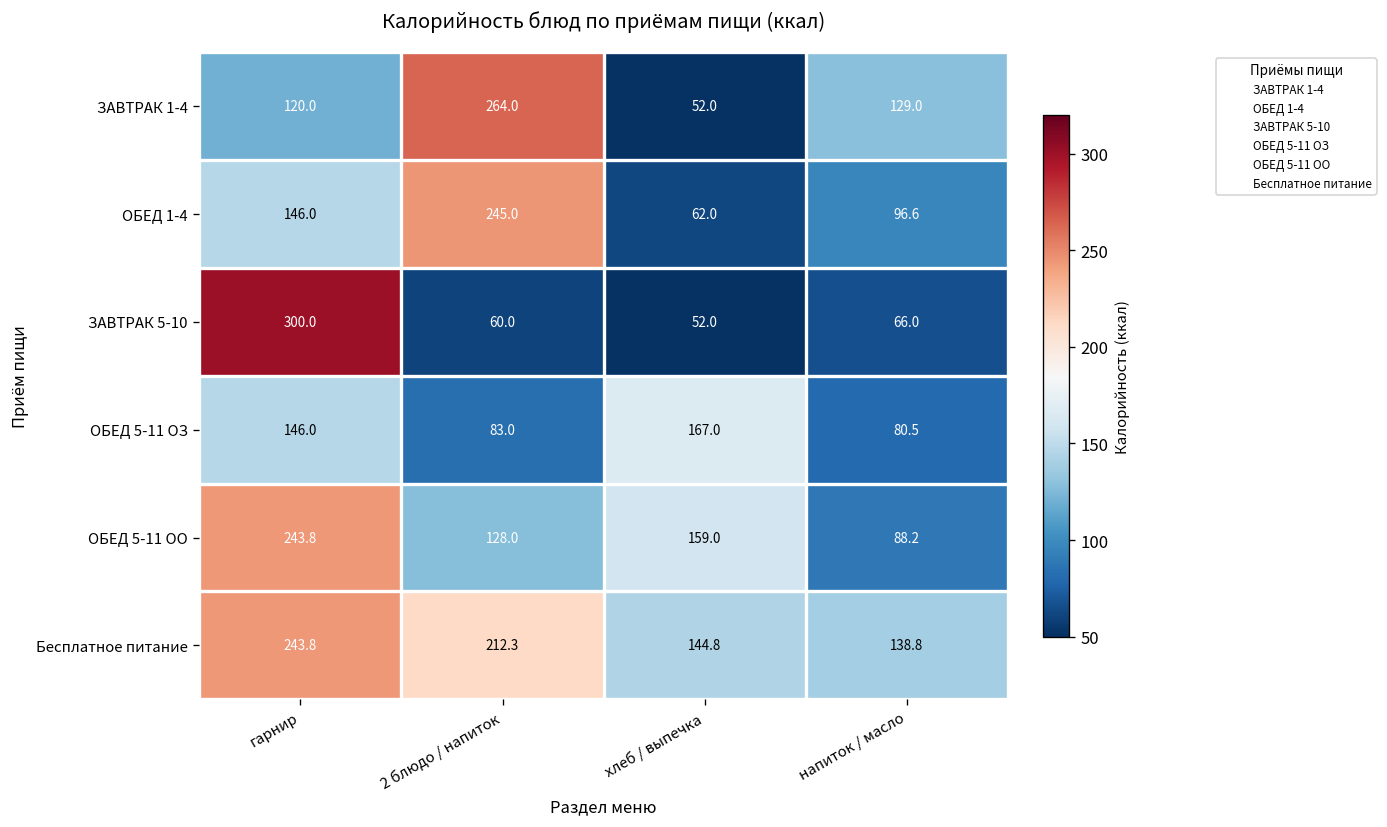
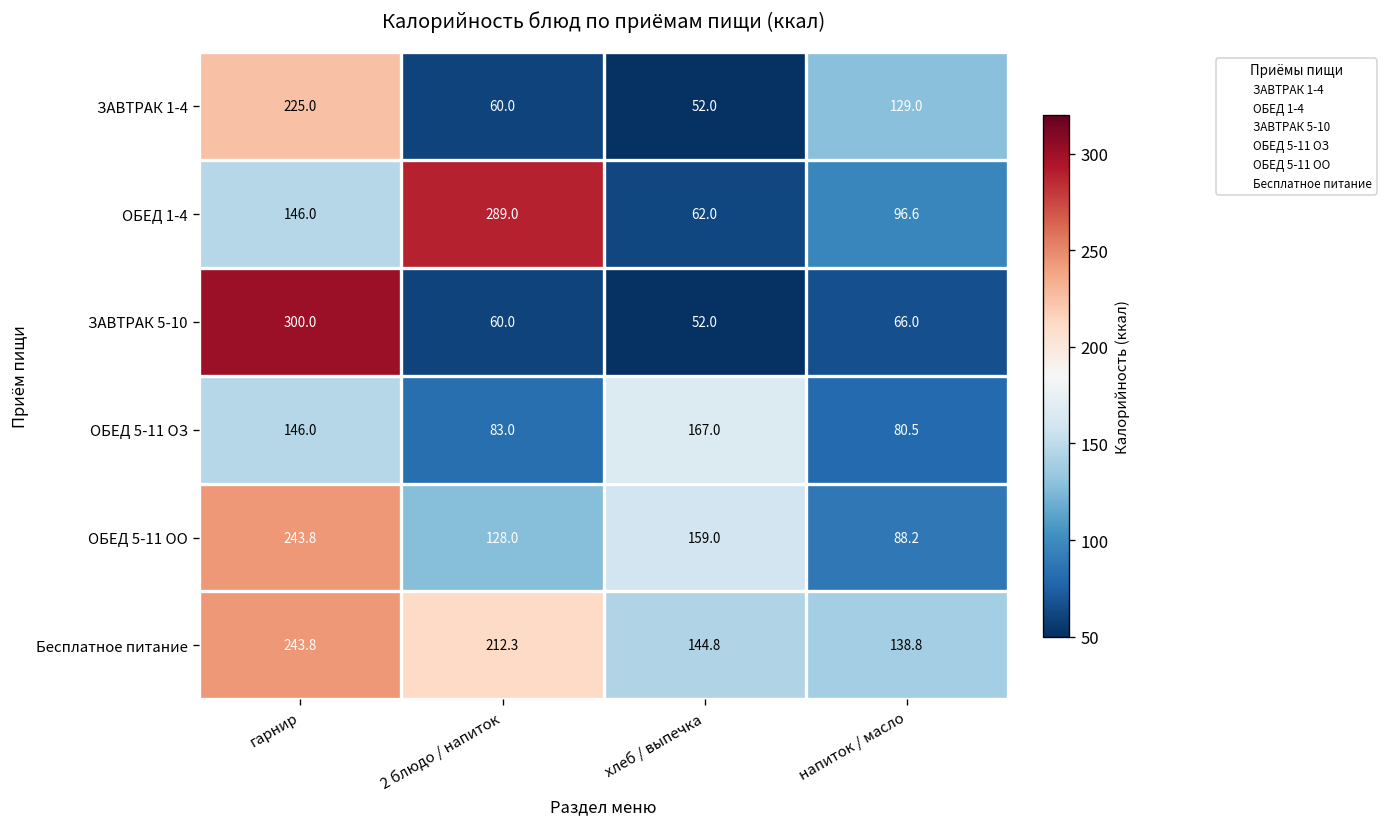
  {
    "ЗАВТРАК 1-4": {
-     "гарнир": 120.0,
-     "2 блюдо / напиток": 264.0,
+     "гарнир": 225.0,
+     "2 блюдо / напиток": 60.0,
      "хлеб / выпечка": 52.0,
      "напиток / масло": 129.0
    },
    "ОБЕД 1-4": {
      "гарнир": 146.0,
-     "2 блюдо / напиток": 245.0,
+     "2 блюдо / напиток": 289.0,
      "хлеб / выпечка": 62.0,
      "напиток / масло": 96.6
    },
    "ЗАВТРАК 5-10": {
      "гарнир": 300.0,
      "2 блюдо / напиток": 60.0,
      "хлеб / выпечка": 52.0,
      "напиток / масло": 66.0
    },
    "ОБЕД 5-11 ОЗ": {
      "гарнир": 146.0,
      "2 блюдо / напиток": 83.0,
      "хлеб / выпечка": 167.0,
      "напиток / масло": 80.5
    },
    "ОБЕД 5-11 ОО": {
      "гарнир": 243.8,
      "2 блюдо / напиток": 128.0,
      "хлеб / выпечка": 159.0,
      "напиток / масло": 88.2
    },
    "Бесплатное питание": {
      "гарнир": 243.8,
      "2 блюдо / напиток": 212.3,
      "хлеб / выпечка": 144.8,
      "напиток / масло": 138.8
    }
  }
